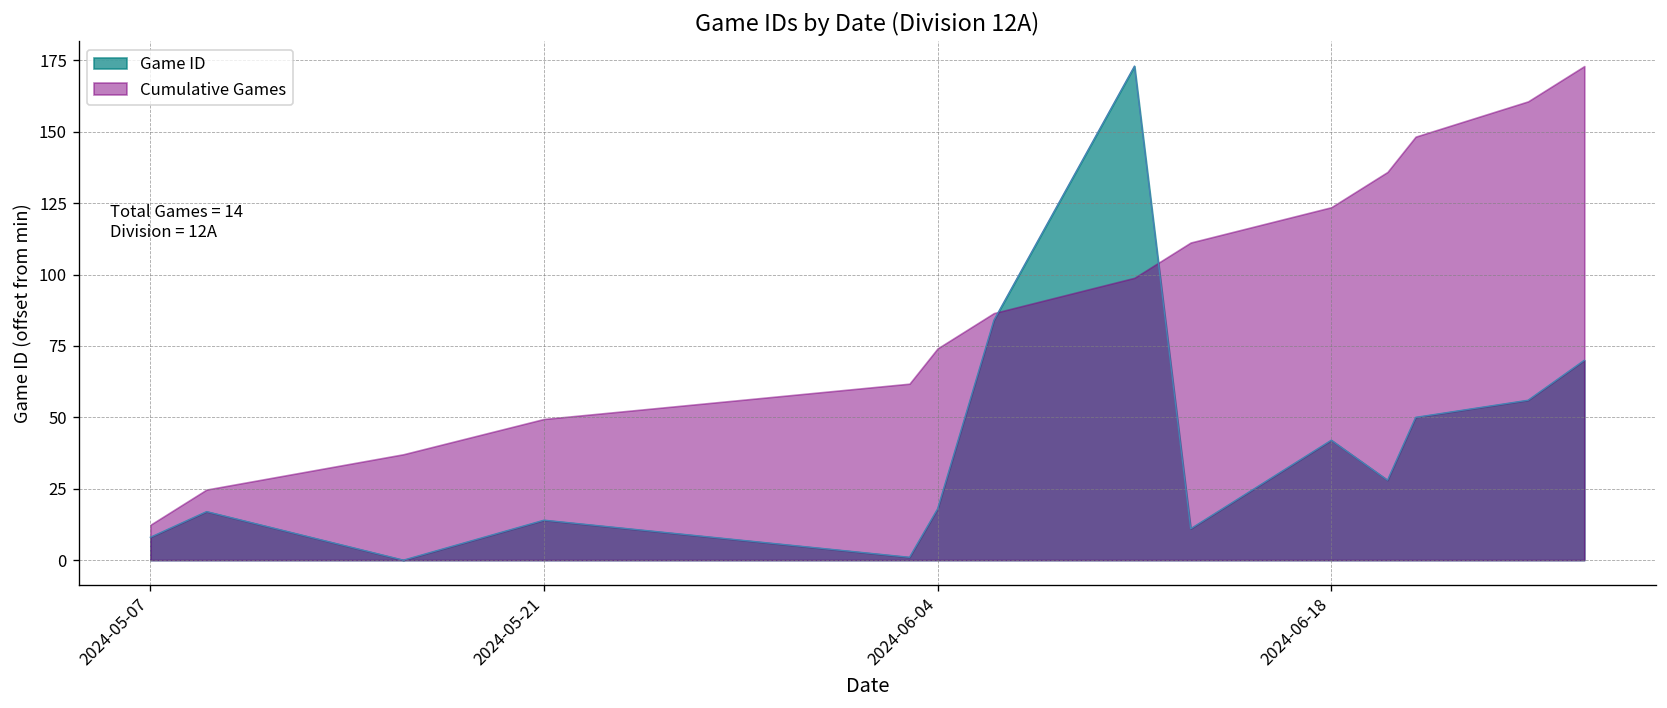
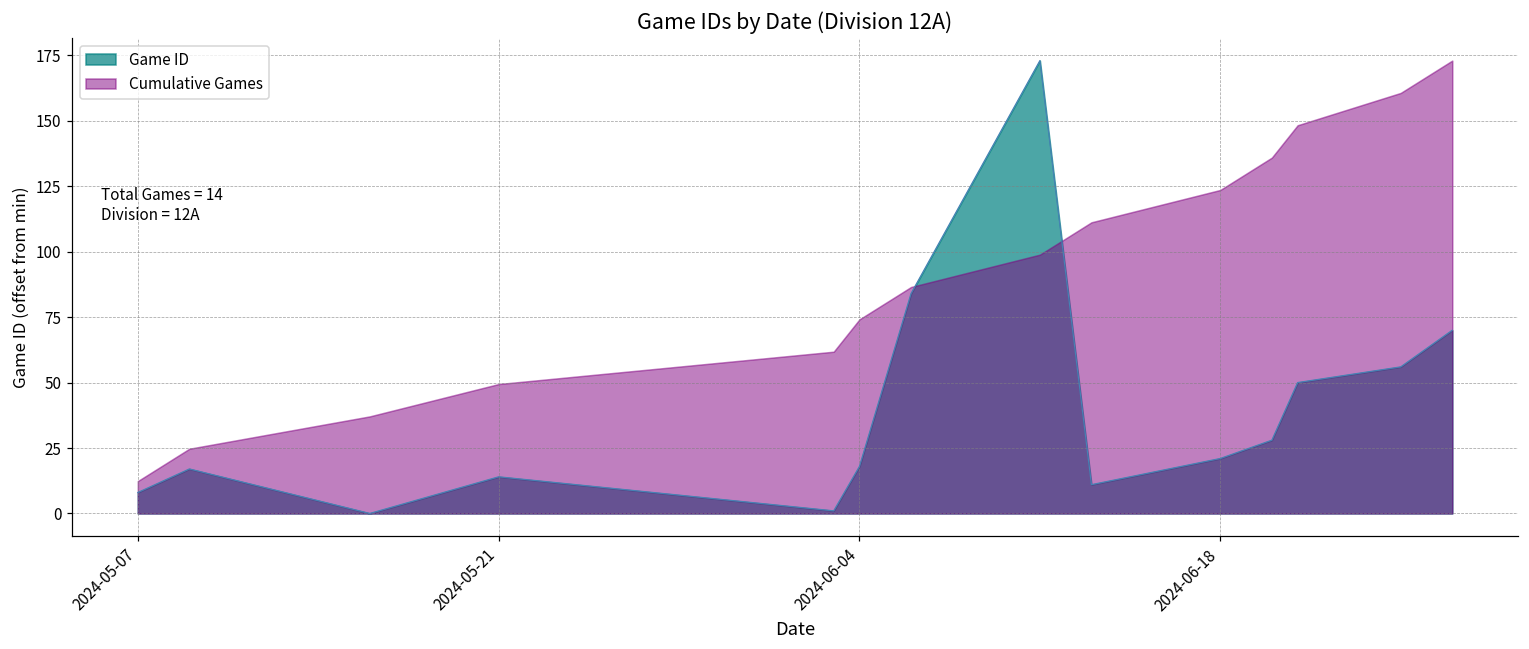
  {
    "Game ID": {
      "2024-05-07": 8,
      "2024-05-21": 14,
      "2024-06-04": 18,
-     "2024-06-18": 42
+     "2024-06-18": 21
    },
    "Cumulative Games": {
      "2024-05-07": 12,
      "2024-05-21": 49,
      "2024-06-04": 74,
      "2024-06-18": 124
    }
  }
